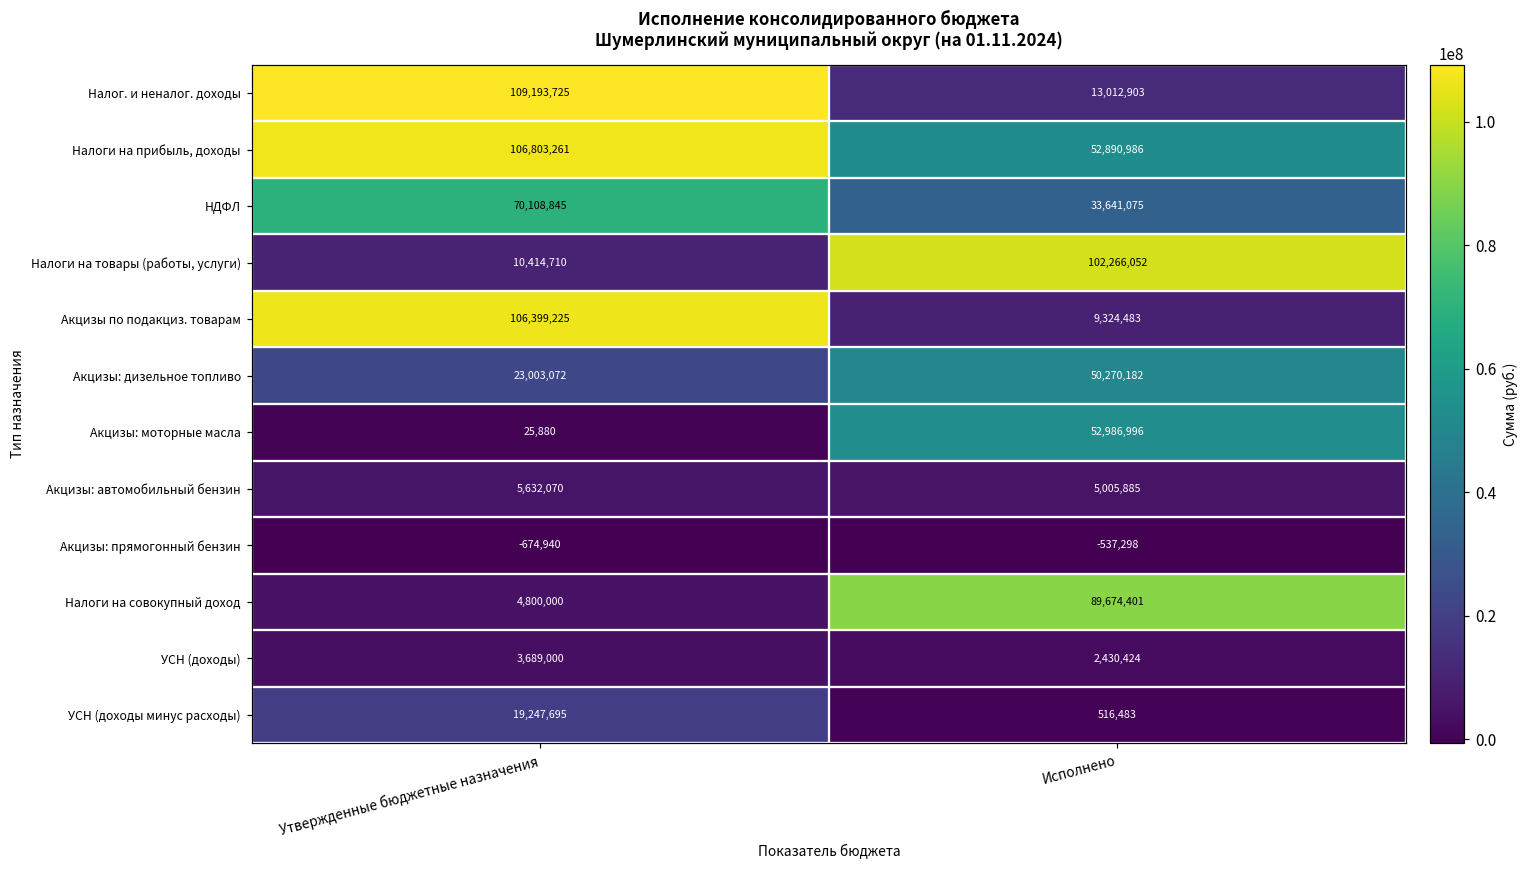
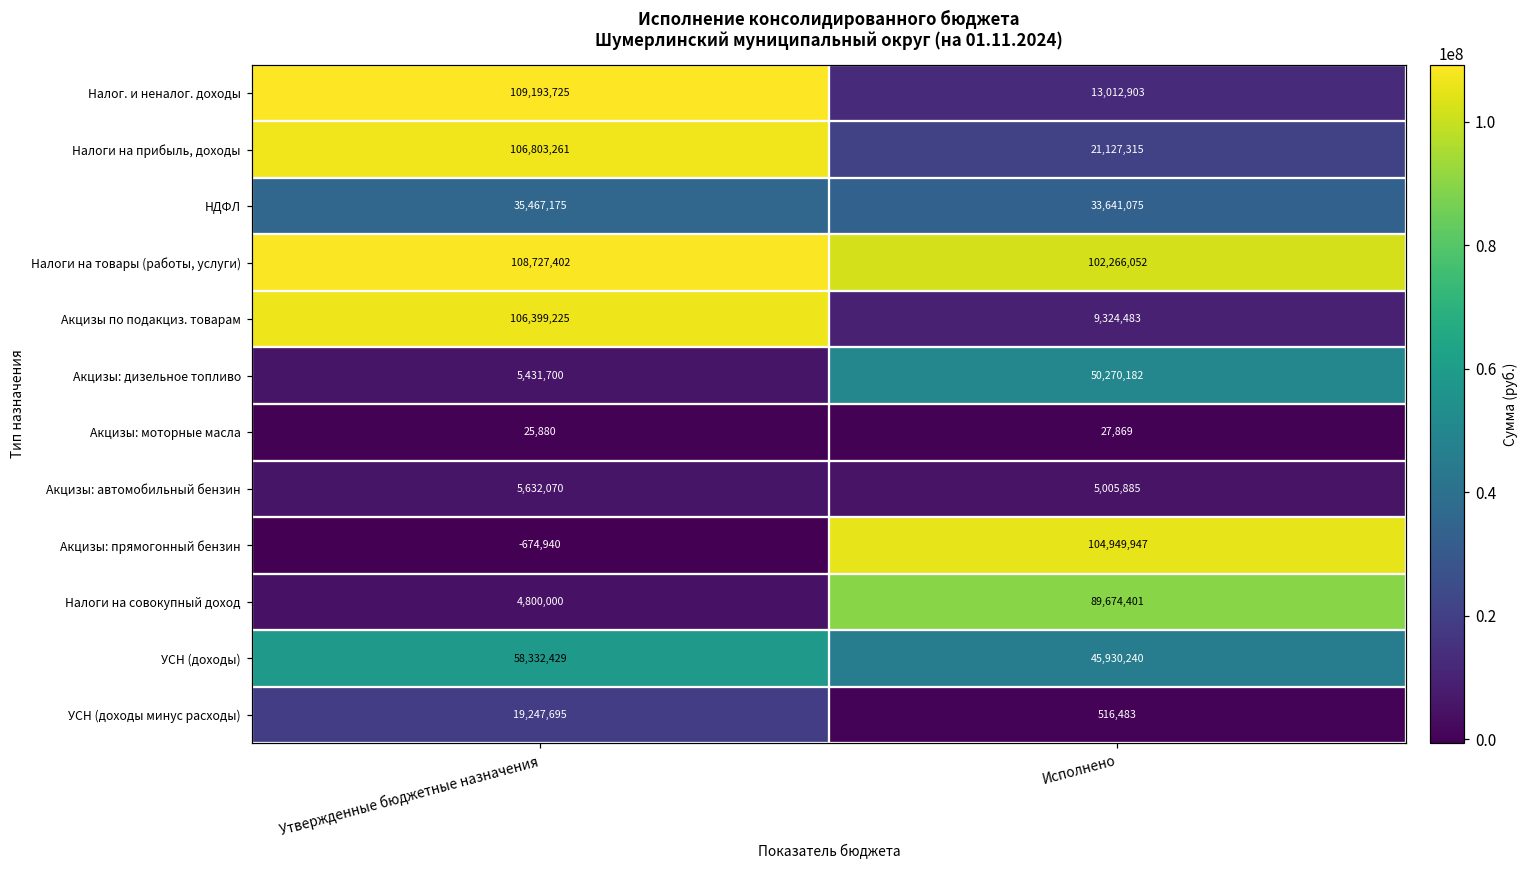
  {
    "Налог. и неналог. доходы": {
      "Утвержденные бюджетные назначения": "109,193,725",
      "Исполнено": "13,012,903"
    },
    "Налоги на прибыль, доходы": {
      "Утвержденные бюджетные назначения": "106,803,261",
-     "Исполнено": "52,890,986"
+     "Исполнено": "21,127,315"
    },
    "НДФЛ": {
-     "Утвержденные бюджетные назначения": "70,108,845",
+     "Утвержденные бюджетные назначения": "35,467,175",
      "Исполнено": "33,641,075"
    },
    "Налоги на товары (работы, услуги)": {
-     "Утвержденные бюджетные назначения": "10,414,710",
+     "Утвержденные бюджетные назначения": "108,727,402",
      "Исполнено": "102,266,052"
    },
    "Акцизы по подакциз. товарам": {
      "Утвержденные бюджетные назначения": "106,399,225",
      "Исполнено": "9,324,483"
    },
    "Акцизы: дизельное топливо": {
-     "Утвержденные бюджетные назначения": "23,003,072",
+     "Утвержденные бюджетные назначения": "5,431,700",
      "Исполнено": "50,270,182"
    },
    "Акцизы: моторные масла": {
      "Утвержденные бюджетные назначения": "25,880",
-     "Исполнено": "52,986,996"
+     "Исполнено": "27,869"
    },
    "Акцизы: автомобильный бензин": {
      "Утвержденные бюджетные назначения": "5,632,070",
      "Исполнено": "5,005,885"
    },
    "Акцизы: прямогонный бензин": {
      "Утвержденные бюджетные назначения": "-674,940",
-     "Исполнено": "-537,298"
+     "Исполнено": "104,949,947"
    },
    "Налоги на совокупный доход": {
      "Утвержденные бюджетные назначения": "4,800,000",
      "Исполнено": "89,674,401"
    },
    "УСН (доходы)": {
-     "Утвержденные бюджетные назначения": "3,689,000",
-     "Исполнено": "2,430,424"
+     "Утвержденные бюджетные назначения": "58,332,429",
+     "Исполнено": "45,930,240"
    },
    "УСН (доходы минус расходы)": {
      "Утвержденные бюджетные назначения": "19,247,695",
      "Исполнено": "516,483"
    }
  }
